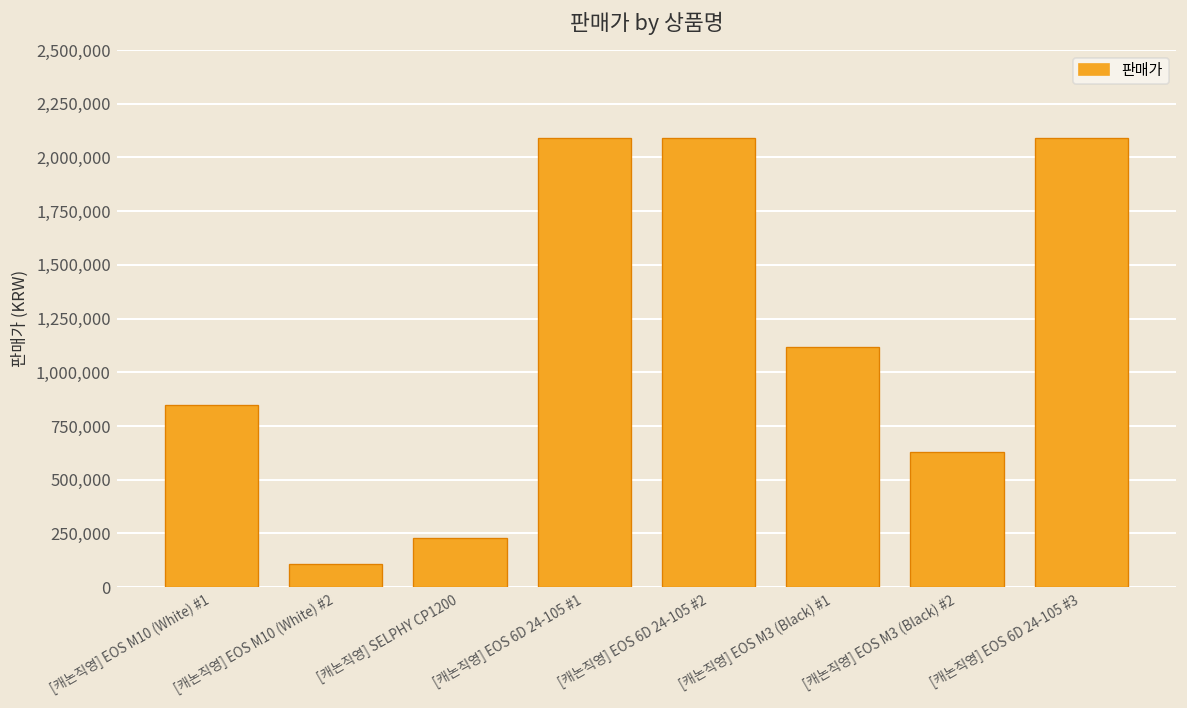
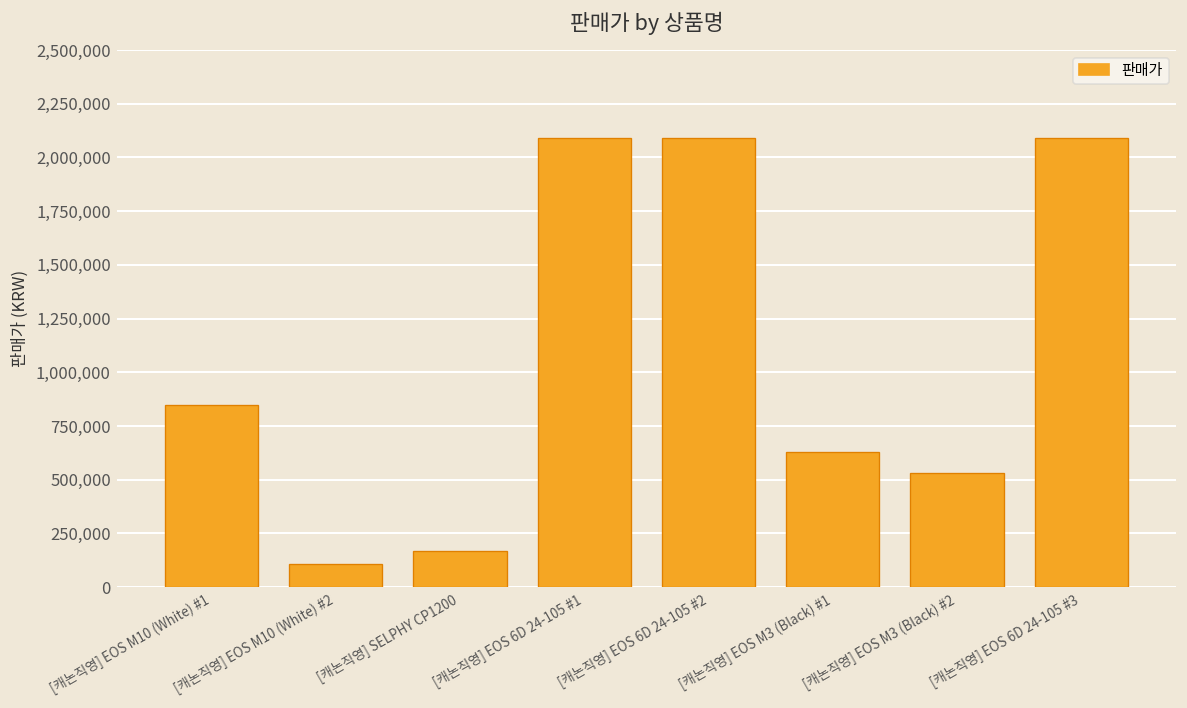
  {
    "[캐논직영] EOS M10 (White) #1": "850,000",
    "[캐논직영] EOS M10 (White) #2": "110,000",
-   "[캐논직영] SELPHY CP1200": "230,000",
+   "[캐논직영] SELPHY CP1200": "170,000",
    "[캐논직영] EOS 6D 24-105 #1": "2,090,000",
    "[캐논직영] EOS 6D 24-105 #2": "2,090,000",
-   "[캐논직영] EOS M3 (Black) #1": "1,120,000",
-   "[캐논직영] EOS M3 (Black) #2": "630,000",
+   "[캐논직영] EOS M3 (Black) #1": "630,000",
+   "[캐논직영] EOS M3 (Black) #2": "530,000",
    "[캐논직영] EOS 6D 24-105 #3": "2,090,000"
  }
